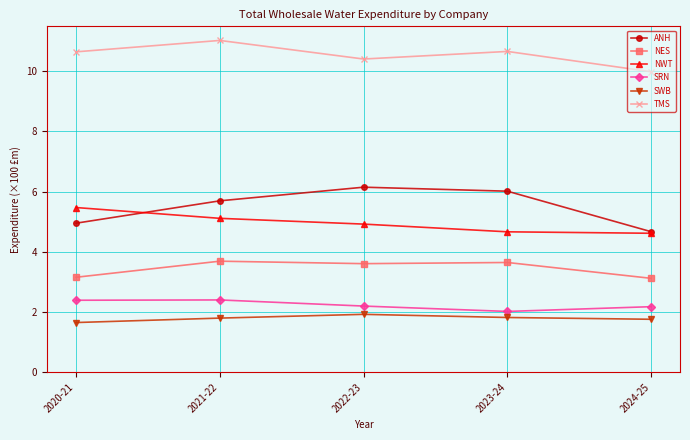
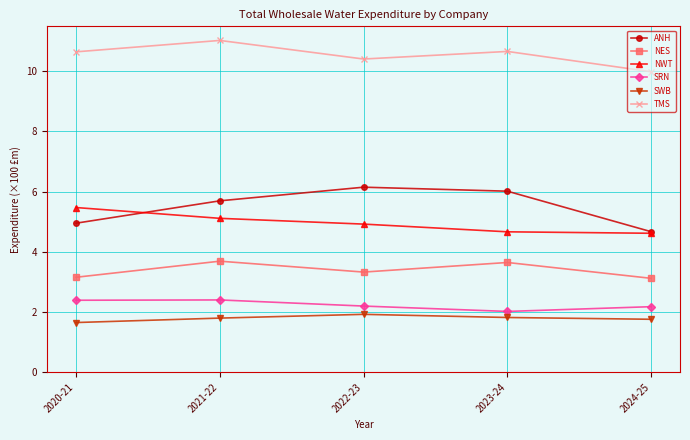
  {
    "NES": {
      "2020-21": 3.2,
      "2021-22": 3.7,
-     "2022-23": 3.6,
+     "2022-23": 3.3,
      "2023-24": 3.6,
      "2024-25": 3.1
    },
    "SRN": {
      "2020-21": 2.4,
      "2021-22": 2.4,
      "2022-23": 2.2,
      "2023-24": 2.0,
      "2024-25": 2.2
    },
    "TMS": {
      "2020-21": 10.6,
      "2021-22": 11.0,
      "2022-23": 10.4,
      "2023-24": 10.7
    }
  }
